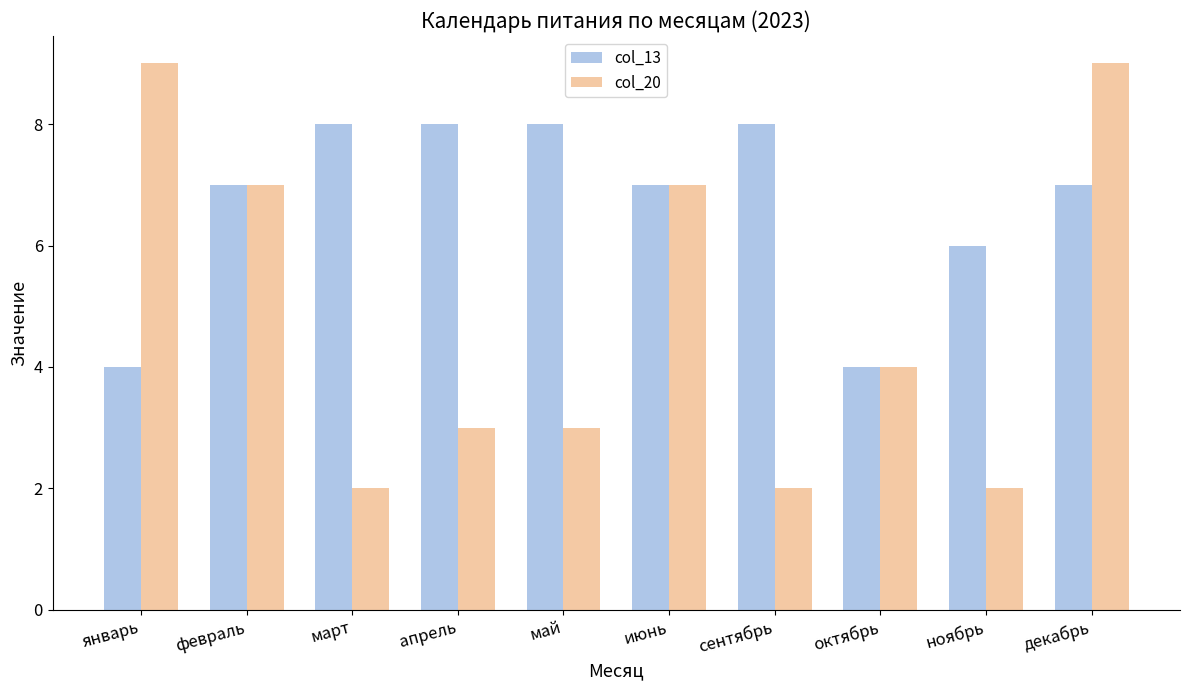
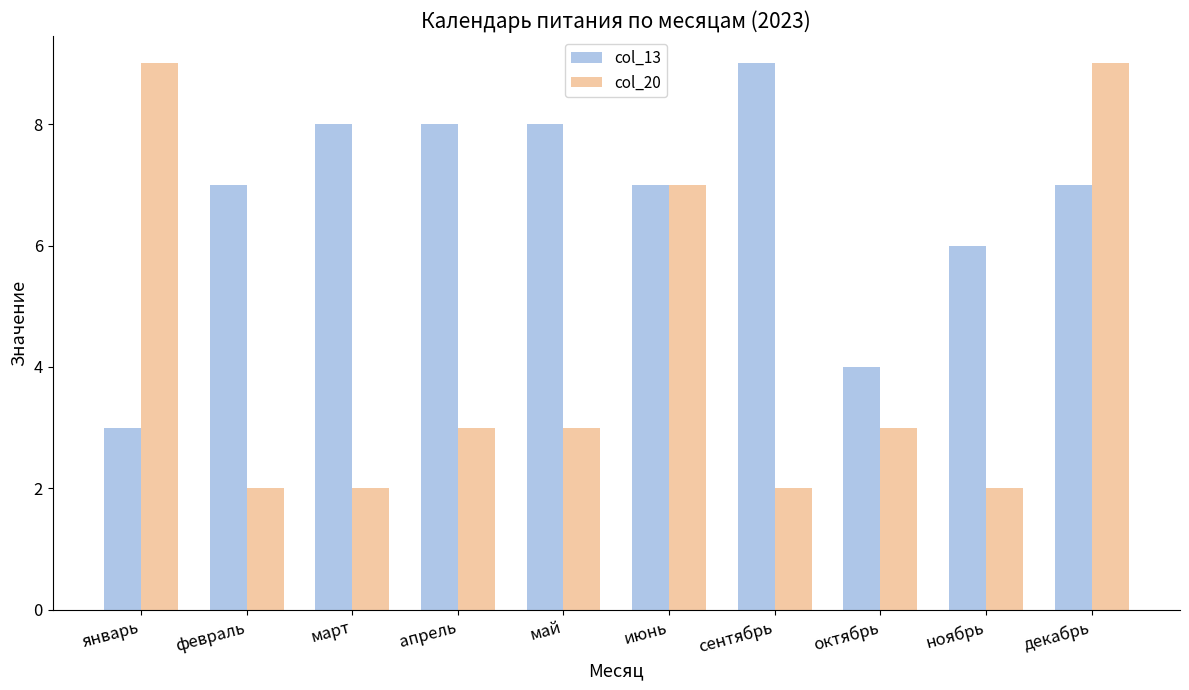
  {
    "col_13": {
-     "январь": 4,
+     "январь": 3,
      "февраль": 7,
      "март": 8,
      "апрель": 8,
      "май": 8,
      "июнь": 7,
-     "сентябрь": 8,
+     "сентябрь": 9,
      "октябрь": 4,
      "ноябрь": 6,
      "декабрь": 7
    },
    "col_20": {
      "январь": 9,
-     "февраль": 7,
+     "февраль": 2,
      "март": 2,
      "апрель": 3,
      "май": 3,
      "июнь": 7,
      "сентябрь": 2,
-     "октябрь": 4,
+     "октябрь": 3,
      "ноябрь": 2,
      "декабрь": 9
    }
  }
